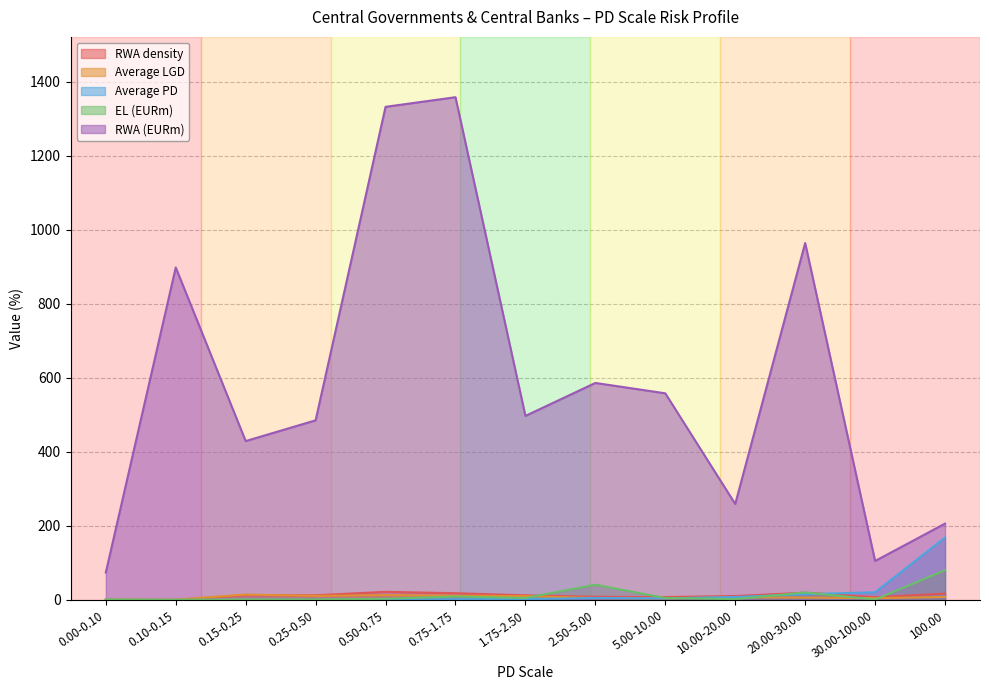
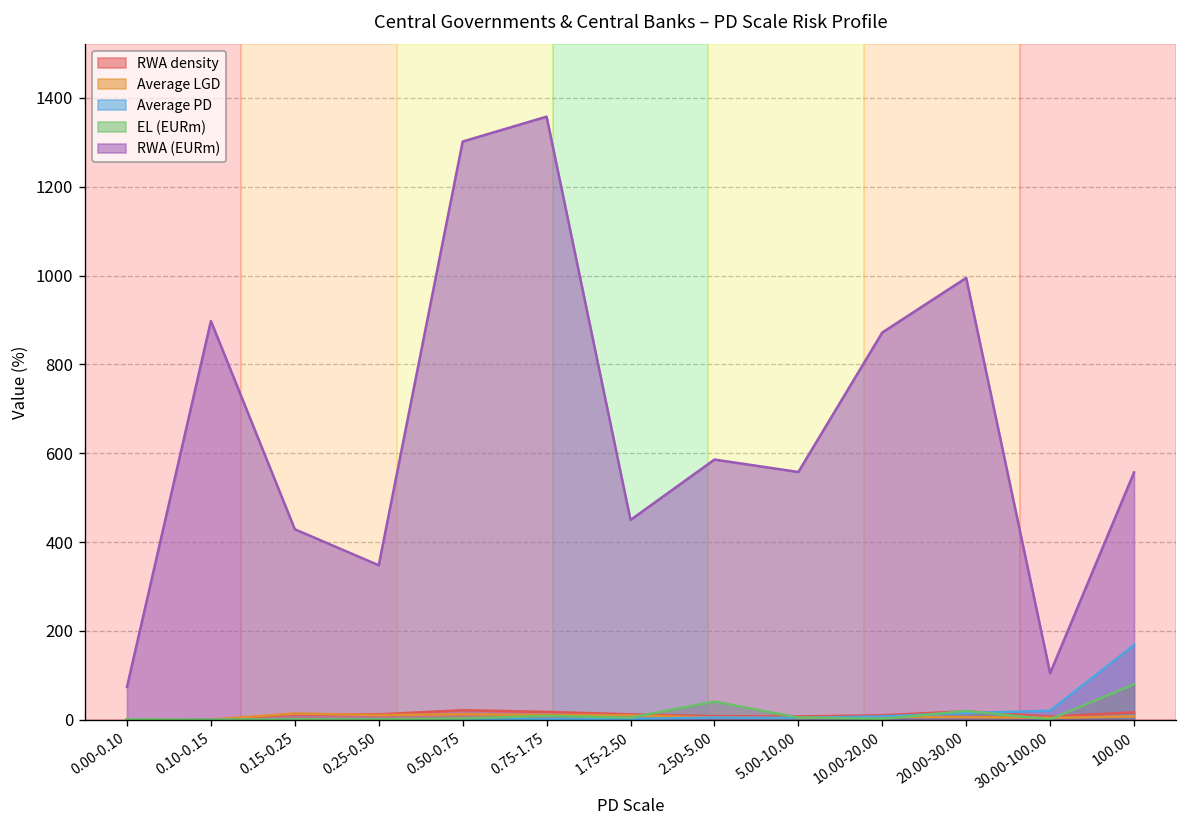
  {
    "Average PD": {
      "0.75-1.75": 0,
      "30.00-100.00": 20,
      "100.00": 170
    },
    "EL (EURm)": {
      "2.50-5.00": 40,
      "100.00": 80
    },
    "RWA (EURm)": {
      "0.00-0.10": 70,
      "0.10-0.15": 900,
      "0.15-0.25": 430,
-     "0.25-0.50": 490,
-     "0.50-0.75": 1330,
+     "0.25-0.50": 350,
+     "0.50-0.75": 1300,
      "0.75-1.75": 1360,
-     "1.75-2.50": 500,
+     "1.75-2.50": 450,
      "2.50-5.00": 590,
      "5.00-10.00": 560,
-     "10.00-20.00": 260,
-     "20.00-30.00": 960,
+     "10.00-20.00": 870,
+     "20.00-30.00": 1000,
      "30.00-100.00": 110,
-     "100.00": 210
+     "100.00": 560
    }
  }
